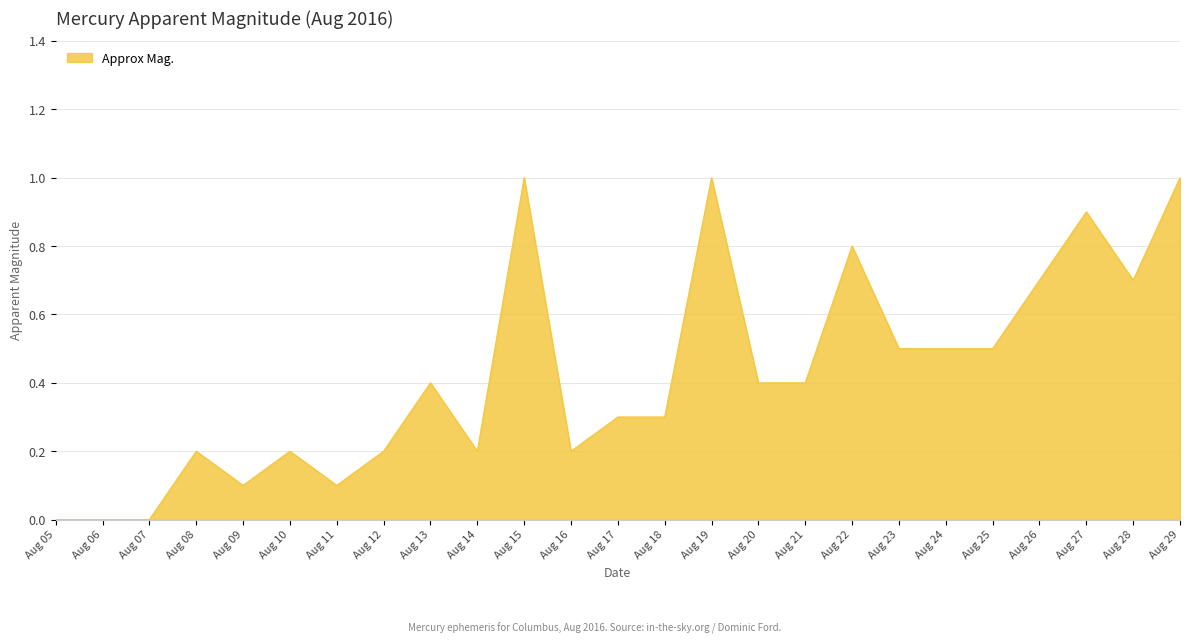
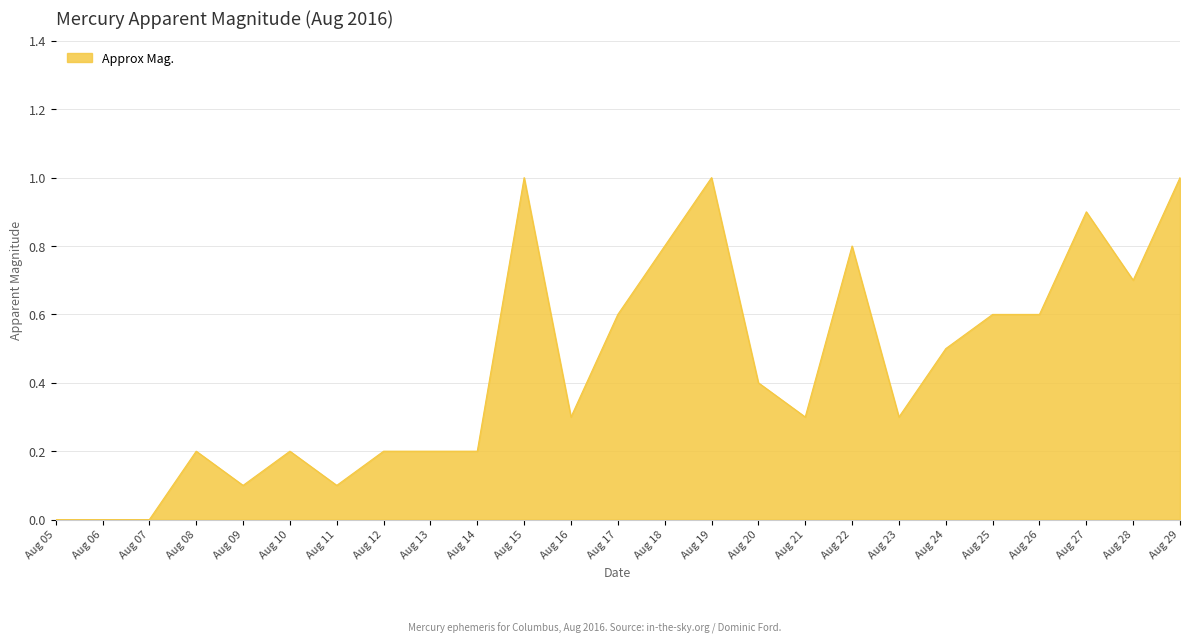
  {
    "Aug 05": 0.0,
    "Aug 06": 0.0,
    "Aug 07": 0.0,
    "Aug 08": 0.2,
    "Aug 09": 0.1,
    "Aug 10": 0.2,
    "Aug 11": 0.1,
    "Aug 12": 0.2,
-   "Aug 13": 0.4,
+   "Aug 13": 0.2,
    "Aug 14": 0.2,
    "Aug 15": 1.0,
-   "Aug 16": 0.2,
-   "Aug 17": 0.3,
-   "Aug 18": 0.3,
+   "Aug 16": 0.3,
+   "Aug 17": 0.6,
+   "Aug 18": 0.8,
    "Aug 19": 1.0,
    "Aug 20": 0.4,
-   "Aug 21": 0.4,
+   "Aug 21": 0.3,
    "Aug 22": 0.8,
-   "Aug 23": 0.5,
+   "Aug 23": 0.3,
    "Aug 24": 0.5,
-   "Aug 25": 0.5,
-   "Aug 26": 0.7,
+   "Aug 25": 0.6,
+   "Aug 26": 0.6,
    "Aug 27": 0.9,
    "Aug 28": 0.7,
    "Aug 29": 1.0
  }
